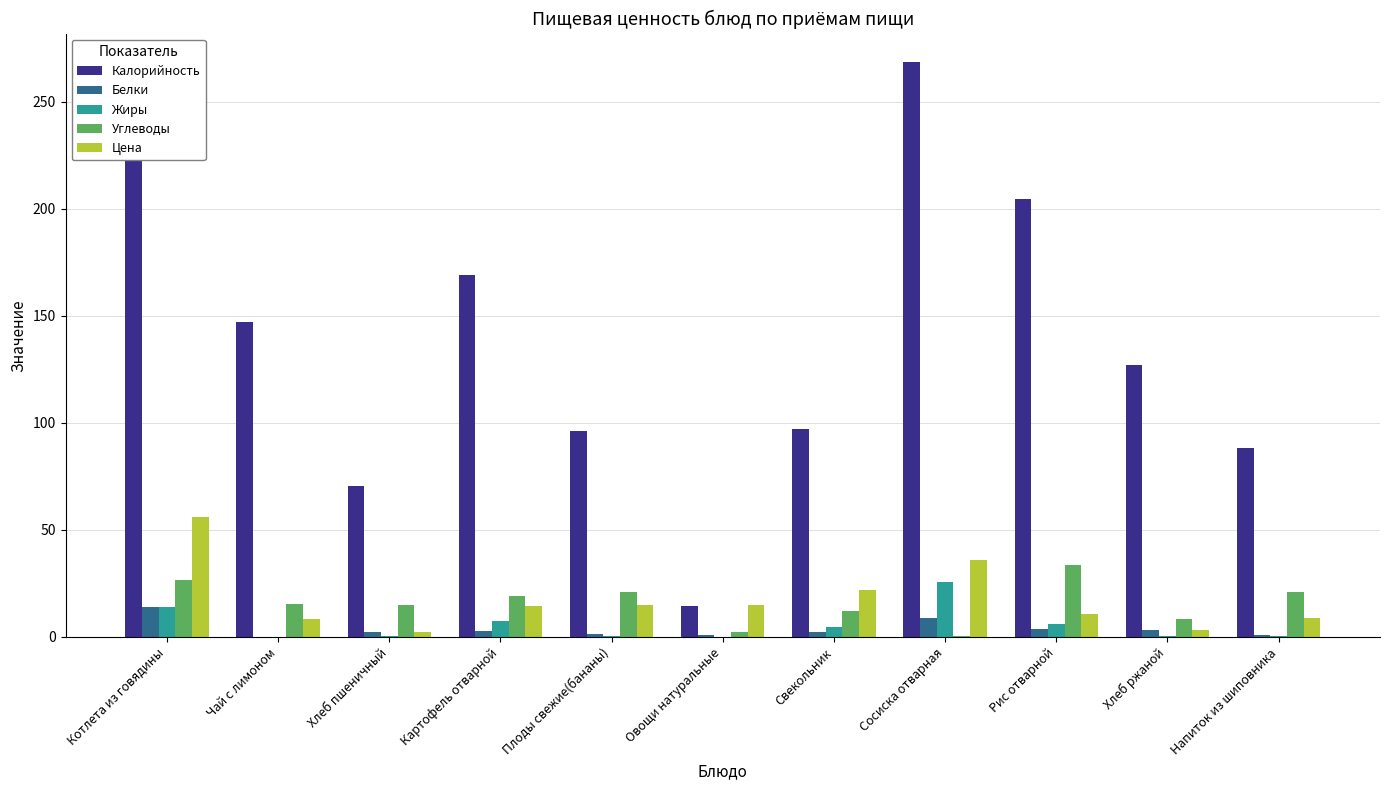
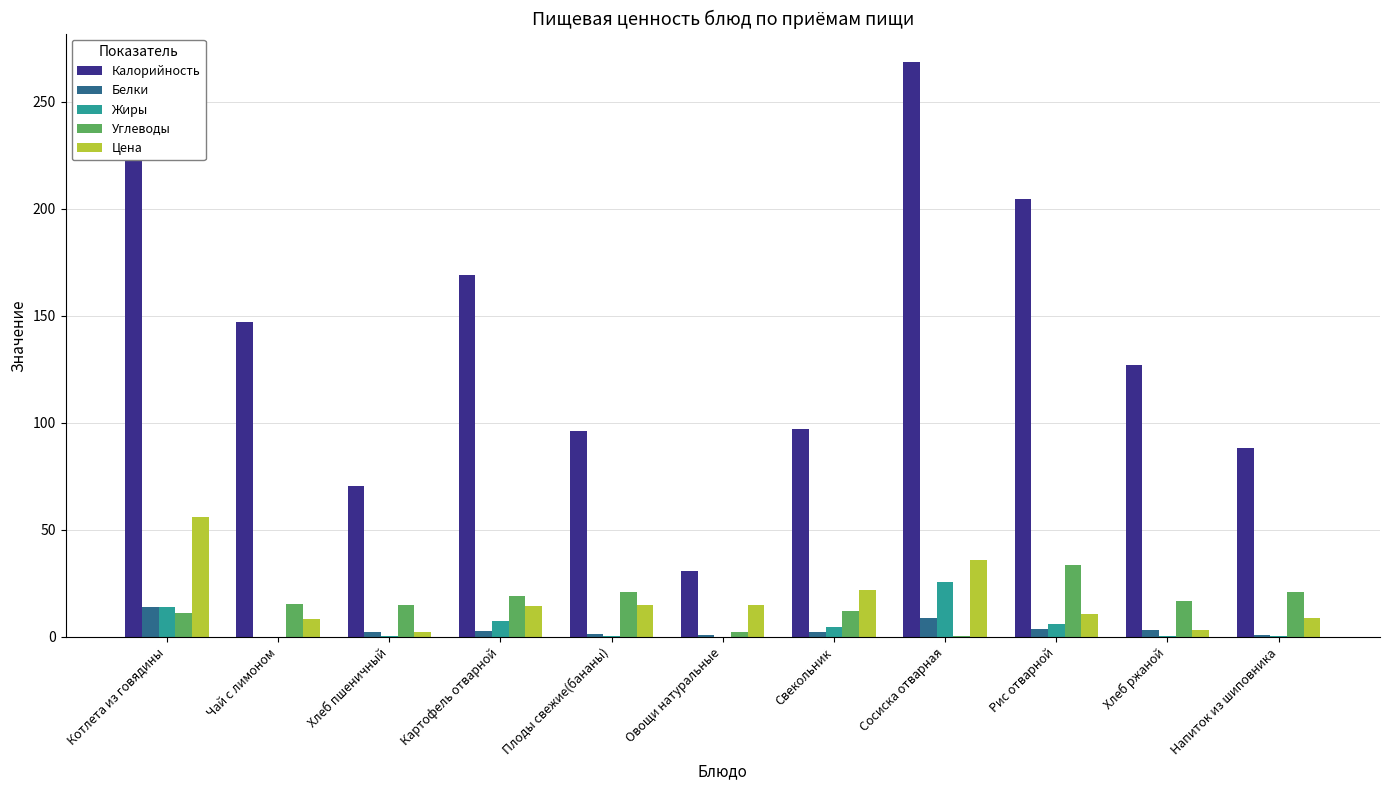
  {
    "Калорийность": {
      "Чай с лимоном": 147,
      "Хлеб пшеничный": 71,
      "Картофель отварной": 169,
      "Плоды свежие(бананы)": 96,
-     "Овощи натуральные": 14,
+     "Овощи натуральные": 31,
      "Свекольник": 97,
      "Сосиска отварная": 268,
      "Рис отварной": 205,
      "Хлеб ржаной": 127,
      "Напиток из шиповника": 88
    },
    "Углеводы": {
-     "Котлета из говядины": 27,
+     "Котлета из говядины": 11,
      "Чай с лимоном": 15,
      "Хлеб пшеничный": 15,
      "Картофель отварной": 19,
      "Плоды свежие(бананы)": 21,
      "Овощи натуральные": 2,
      "Свекольник": 12,
      "Рис отварной": 34,
-     "Хлеб ржаной": 8,
+     "Хлеб ржаной": 17,
      "Напиток из шиповника": 21
    },
    "Цена": {
      "Котлета из говядины": 56,
      "Чай с лимоном": 8,
      "Хлеб пшеничный": 2,
      "Картофель отварной": 15,
      "Плоды свежие(бананы)": 15,
      "Овощи натуральные": 15,
      "Свекольник": 22,
      "Сосиска отварная": 36,
      "Рис отварной": 11,
      "Хлеб ржаной": 3,
      "Напиток из шиповника": 9
    }
  }
